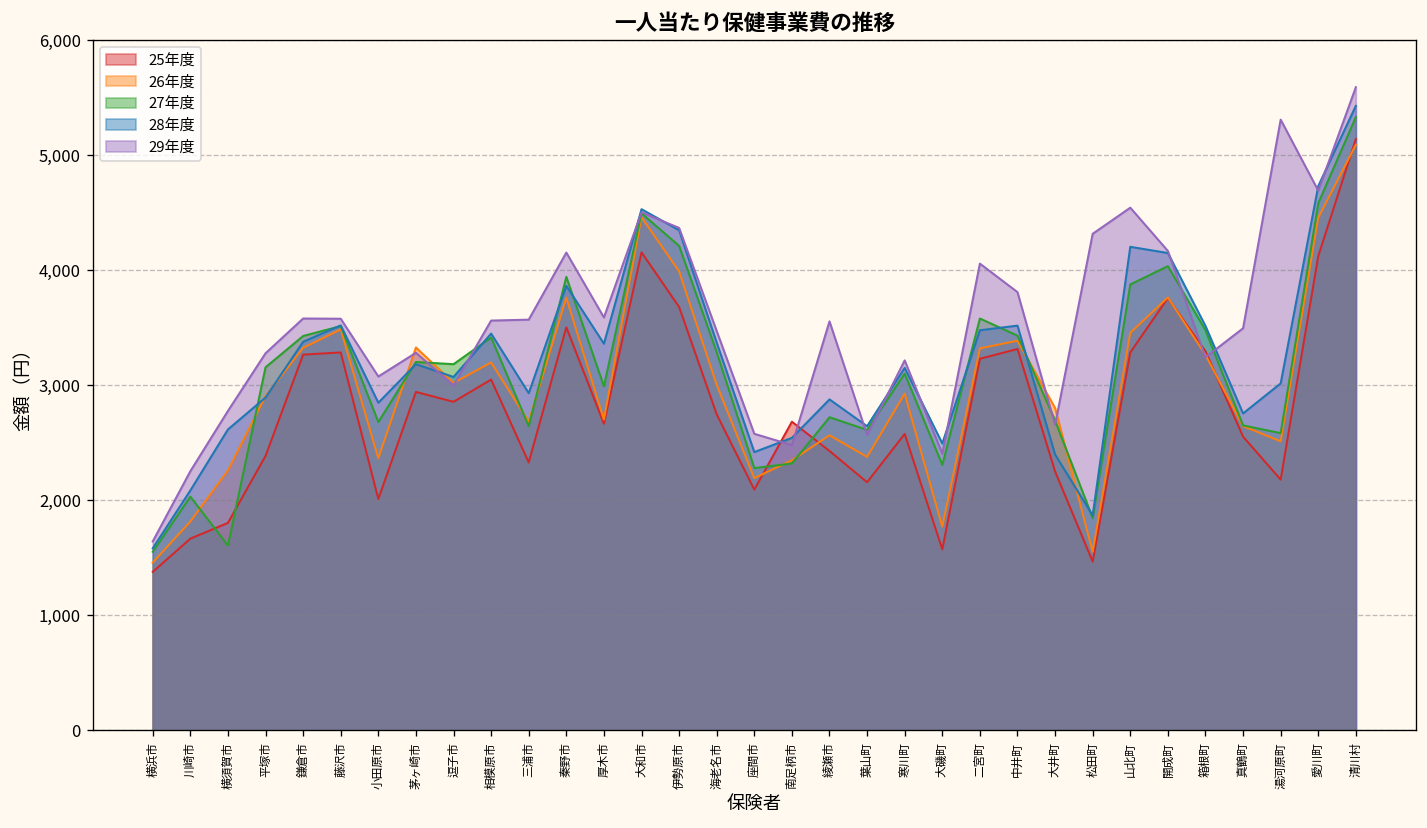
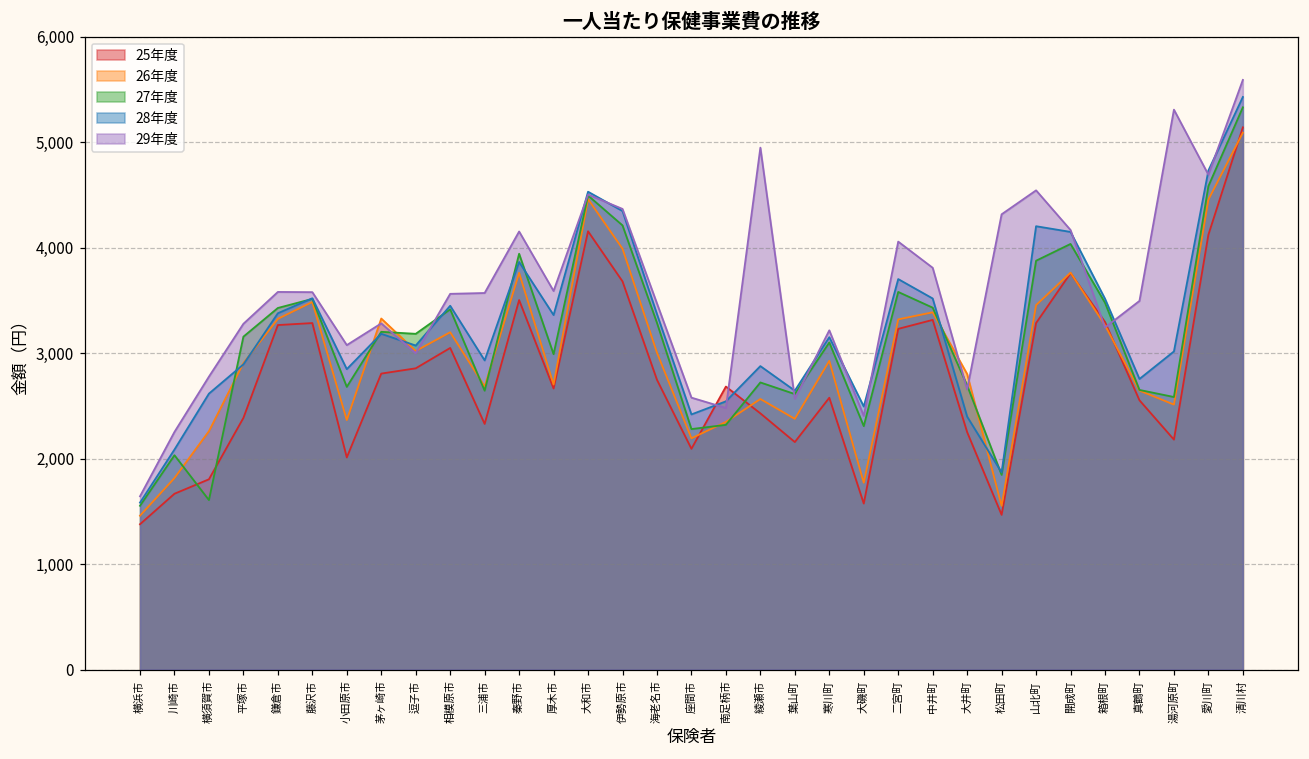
  {
    "25年度": {
      "横浜市": "1,400",
      "川崎市": "1,700",
      "横須賀市": "1,800",
      "平塚市": "2,400",
      "鎌倉市": "3,300",
      "藤沢市": "3,300",
      "小田原市": "2,000",
-     "茅ヶ崎市": "2,900",
+     "茅ヶ崎市": "2,800",
      "逗子市": "2,900",
      "相模原市": "3,000",
      "三浦市": "2,300",
      "秦野市": "3,500",
      "厚木市": "2,700",
      "大和市": "4,200",
      "伊勢原市": "3,700",
      "海老名市": "2,700",
      "座間市": "2,100",
      "南足柄市": "2,700",
      "綾瀬市": "2,400",
      "葉山町": "2,200",
      "寒川町": "2,600",
      "大磯町": "1,600",
      "二宮町": "3,200",
      "中井町": "3,300",
      "大井町": "2,300",
      "松田町": "1,500",
      "山北町": "3,300",
      "箱根町": "3,300",
      "真鶴町": "2,600",
      "湯河原町": "2,200",
      "愛川町": "4,100",
      "清川村": "5,100"
    },
    "26年度": {
      "横浜市": "1,500",
      "川崎市": "1,800",
      "横須賀市": "2,300",
      "鎌倉市": "3,300",
      "藤沢市": "3,500",
      "小田原市": "2,400",
      "茅ヶ崎市": "3,300",
      "相模原市": "3,200",
      "三浦市": "2,700",
      "秦野市": "3,800",
      "厚木市": "2,700",
      "大和市": "4,500",
      "伊勢原市": "4,000",
      "海老名市": "3,000",
      "座間市": "2,200",
      "南足柄市": "2,300",
      "綾瀬市": "2,600",
      "葉山町": "2,400",
      "寒川町": "2,900",
      "大磯町": "1,800",
      "二宮町": "3,300",
      "中井町": "3,400",
      "大井町": "2,800",
      "松田町": "1,600",
      "山北町": "3,500",
      "湯河原町": "2,500",
      "愛川町": "4,500",
      "清川村": "5,100"
    },
    "27年度": {
      "横浜市": "1,600",
      "川崎市": "2,000",
      "横須賀市": "1,600",
      "平塚市": "3,200",
      "鎌倉市": "3,400",
      "小田原市": "2,700",
      "逗子市": "3,200",
      "相模原市": "3,400",
      "三浦市": "2,600",
      "秦野市": "3,900",
      "厚木市": "3,000",
      "伊勢原市": "4,200",
      "海老名市": "3,300",
      "座間市": "2,300",
      "南足柄市": "2,300",
      "綾瀬市": "2,700",
      "葉山町": "2,600",
      "寒川町": "3,100",
      "大磯町": "2,300",
      "二宮町": "3,600",
      "中井町": "3,400",
      "大井町": "2,700",
      "山北町": "3,900",
      "開成町": "4,000",
      "箱根町": "3,500",
      "湯河原町": "2,600",
      "愛川町": "4,600",
      "清川村": "5,300"
    },
    "28年度": {
      "横浜市": "1,600",
      "川崎市": "2,100",
      "横須賀市": "2,600",
      "鎌倉市": "3,400",
      "小田原市": "2,800",
      "逗子市": "3,100",
      "相模原市": "3,400",
      "三浦市": "2,900",
      "秦野市": "3,900",
      "厚木市": "3,400",
      "大和市": "4,500",
      "海老名市": "3,400",
      "座間市": "2,400",
      "南足柄市": "2,500",
      "綾瀬市": "2,900",
      "葉山町": "2,600",
      "寒川町": "3,200",
      "大磯町": "2,500",
-     "二宮町": "3,500",
+     "二宮町": "3,700",
      "中井町": "3,500",
      "大井町": "2,400",
      "山北町": "4,200",
      "箱根町": "3,500",
      "真鶴町": "2,800",
      "湯河原町": "3,000",
      "愛川町": "4,700",
      "清川村": "5,400"
    },
    "29年度": {
      "横浜市": "1,600",
      "川崎市": "2,300",
      "横須賀市": "2,800",
      "平塚市": "3,300",
      "鎌倉市": "3,600",
      "藤沢市": "3,600",
      "小田原市": "3,100",
      "茅ヶ崎市": "3,300",
      "相模原市": "3,600",
      "三浦市": "3,600",
      "秦野市": "4,200",
      "厚木市": "3,600",
      "海老名市": "3,500",
      "座間市": "2,600",
      "南足柄市": "2,500",
-     "綾瀬市": "3,600",
+     "綾瀬市": "4,900",
      "葉山町": "2,600",
      "寒川町": "3,200",
      "大磯町": "2,400",
      "二宮町": "4,100",
      "中井町": "3,800",
      "大井町": "2,700",
      "松田町": "4,300",
      "山北町": "4,500",
      "真鶴町": "3,500",
      "湯河原町": "5,300",
      "愛川町": "4,700",
      "清川村": "5,600"
    }
  }
